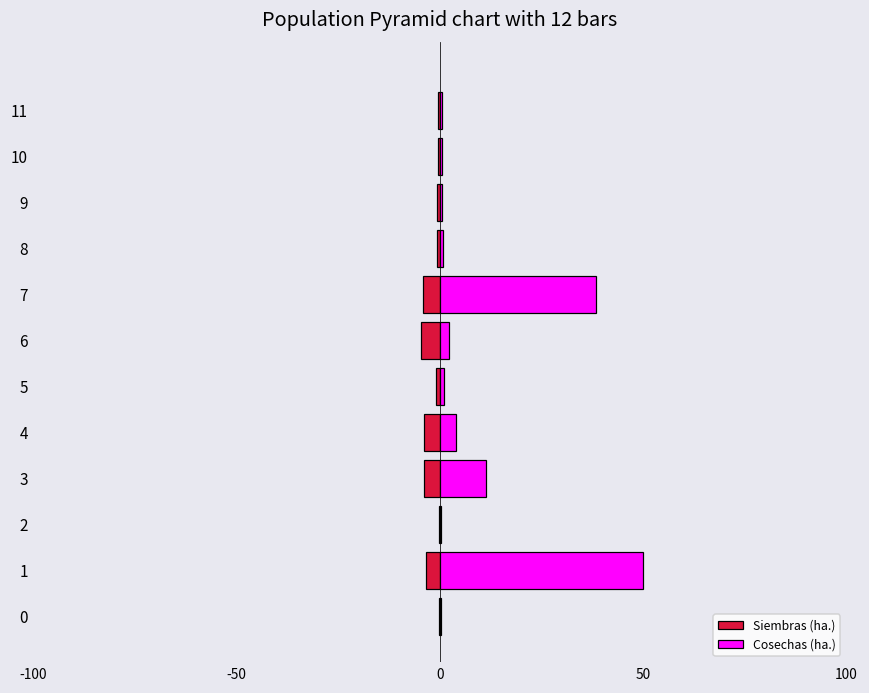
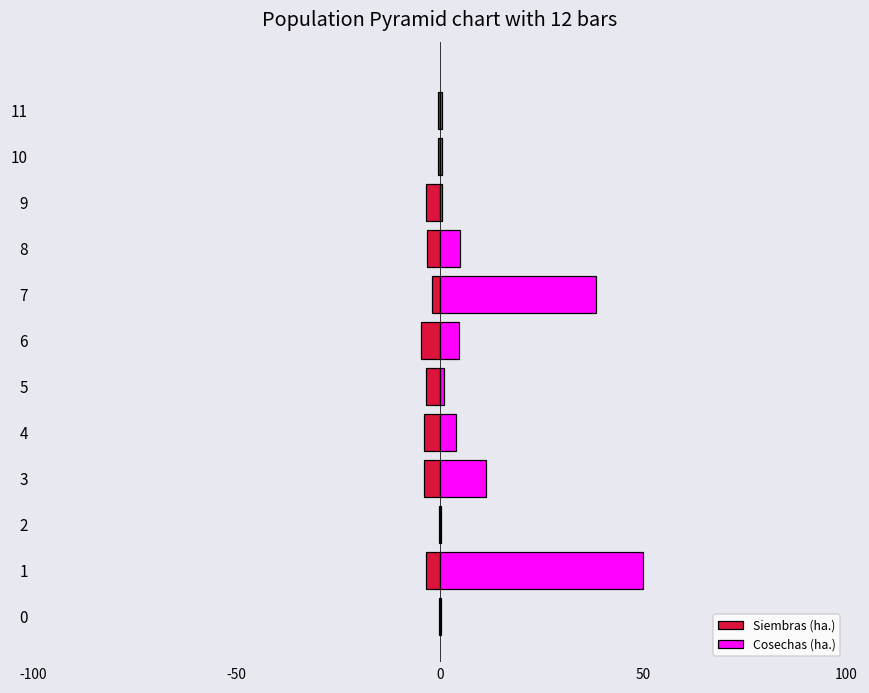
  {
    "Siembras (ha.)": {
-     "9": -1,
-     "8": -1,
-     "7": -4,
+     "9": -3,
+     "8": -3,
+     "7": -2,
      "6": -5,
-     "5": -1,
+     "5": -3,
      "4": -4,
      "3": -4,
      "1": -3
    },
    "Cosechas (ha.)": {
-     "8": 1,
+     "8": 5,
      "7": 38,
-     "6": 2,
+     "6": 5,
      "5": 1,
      "4": 4,
      "3": 11,
      "1": 50
    }
  }
